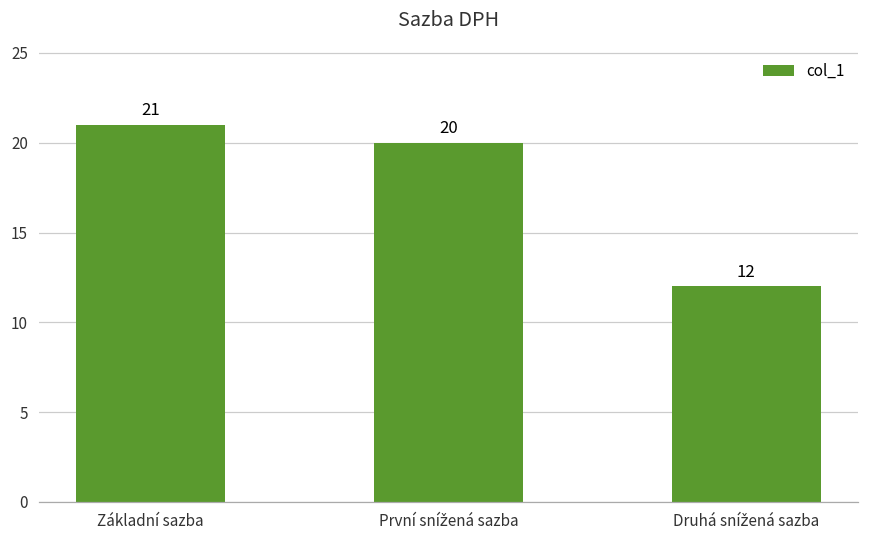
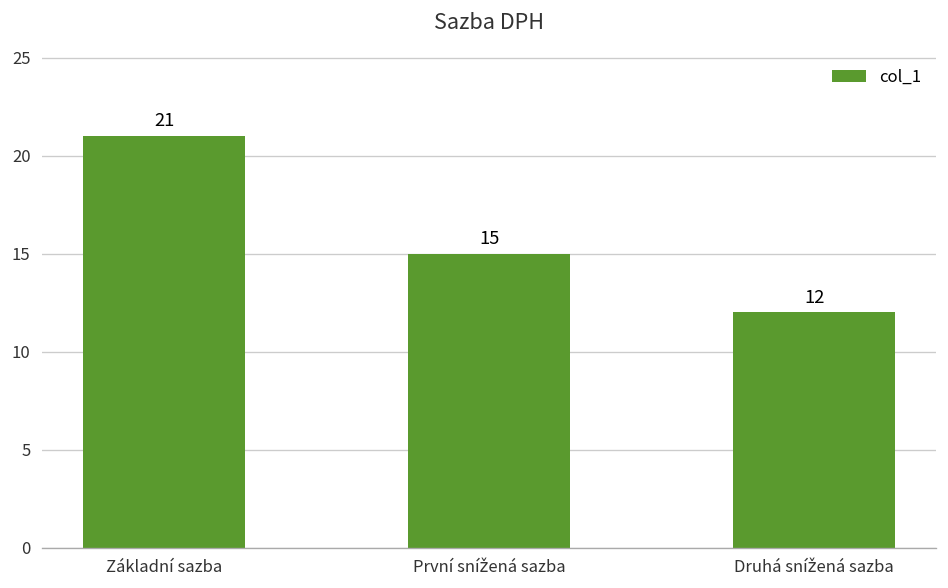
  {
    "Základní sazba": 21,
-   "První snížená sazba": 20,
+   "První snížená sazba": 15,
    "Druhá snížená sazba": 12
  }
